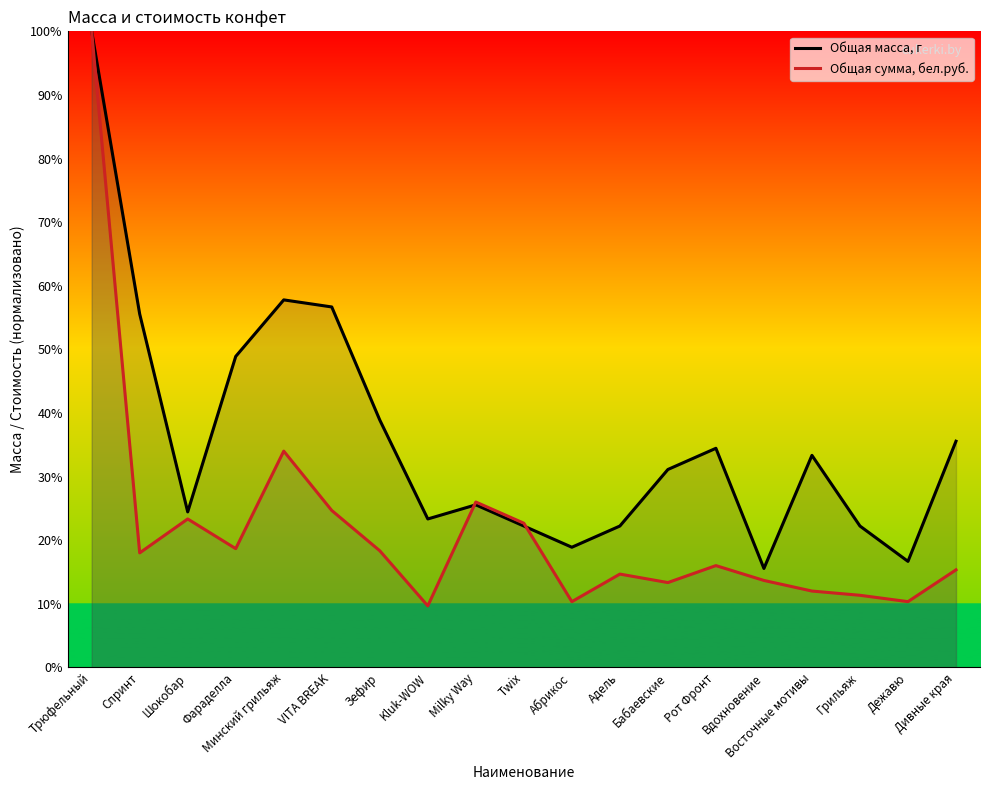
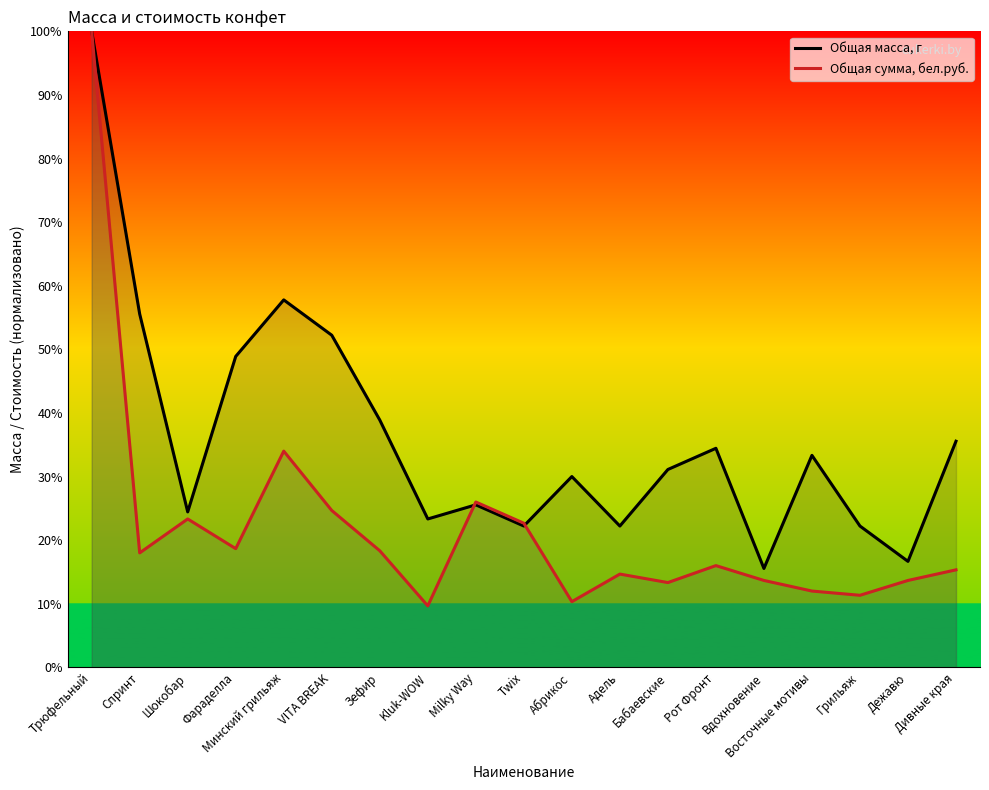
  {
    "Общая масса, г": {
      "Спринт": "56%",
      "Шокобар": "24%",
      "Фараделла": "49%",
      "Минский грильяж": "58%",
-     "VITA BREAK": "57%",
+     "VITA BREAK": "52%",
      "Зефир": "39%",
      "Kluk-WOW": "23%",
      "Milky Way": "26%",
      "Twix": "22%",
-     "Абрикос": "19%",
+     "Абрикос": "30%",
      "Адель": "22%",
      "Бабаевские": "31%",
      "Рот Фронт": "34%",
      "Вдохновение": "16%",
      "Восточные мотивы": "33%",
      "Грильяж": "22%",
      "Дежавю": "17%",
      "Дивные края": "36%"
    },
    "Общая сумма, бел.руб.": {
      "Спринт": "18%",
      "Шокобар": "23%",
      "Фараделла": "19%",
      "Минский грильяж": "34%",
      "VITA BREAK": "25%",
      "Зефир": "18%",
      "Kluk-WOW": "10%",
      "Milky Way": "26%",
      "Twix": "23%",
      "Абрикос": "10%",
      "Адель": "15%",
      "Бабаевские": "13%",
      "Рот Фронт": "16%",
      "Вдохновение": "14%",
      "Восточные мотивы": "12%",
      "Грильяж": "11%",
-     "Дежавю": "10%",
+     "Дежавю": "14%",
      "Дивные края": "15%"
    }
  }
